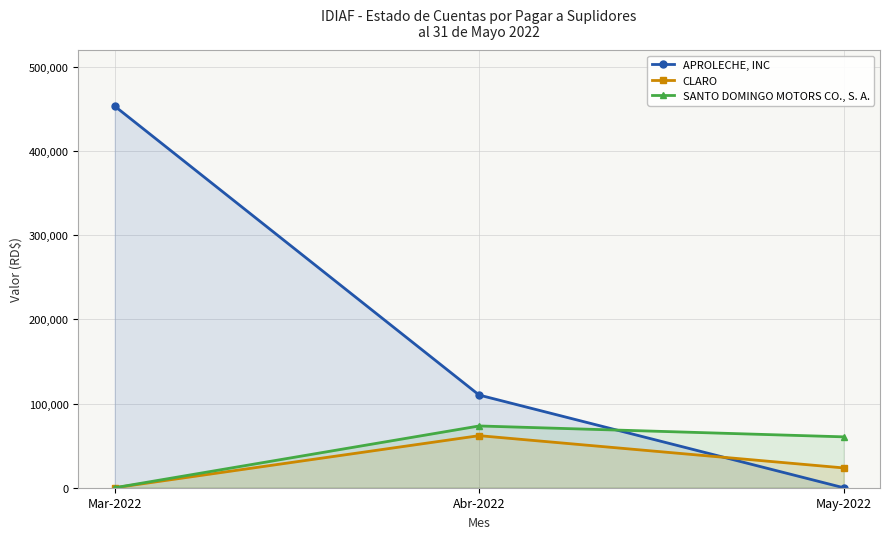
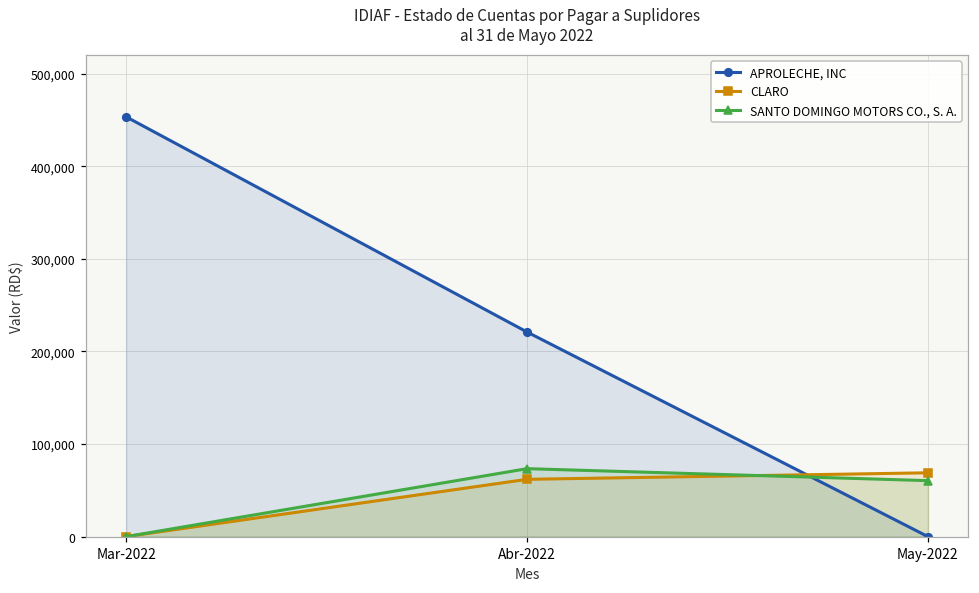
  {
    "APROLECHE, INC": {
      "Mar-2022": "450,000",
-     "Abr-2022": "110,000",
+     "Abr-2022": "220,000",
      "May-2022": "0"
    },
    "CLARO": {
      "Abr-2022": "60,000",
-     "May-2022": "20,000"
+     "May-2022": "70,000"
    },
    "SANTO DOMINGO MOTORS CO., S. A.": {
      "Abr-2022": "70,000",
      "May-2022": "60,000"
    }
  }
